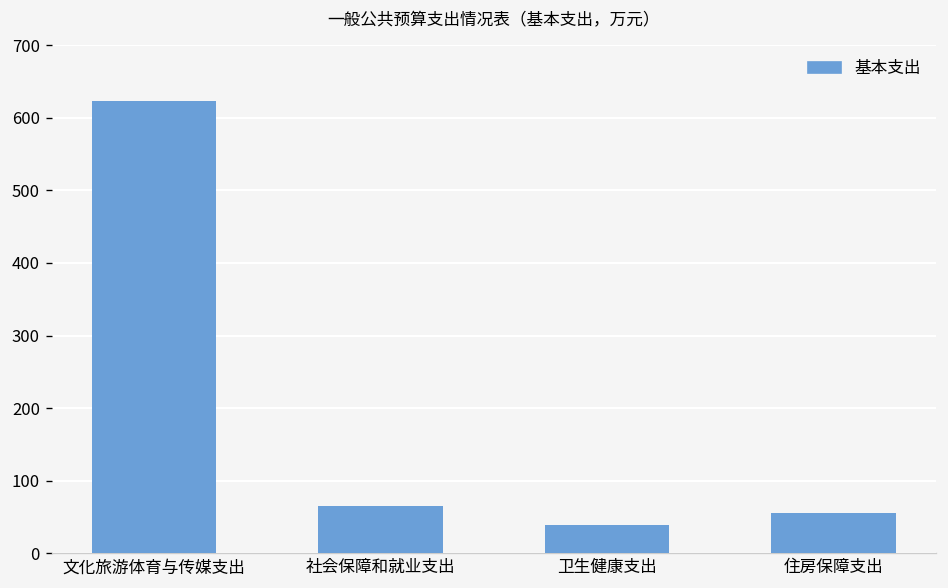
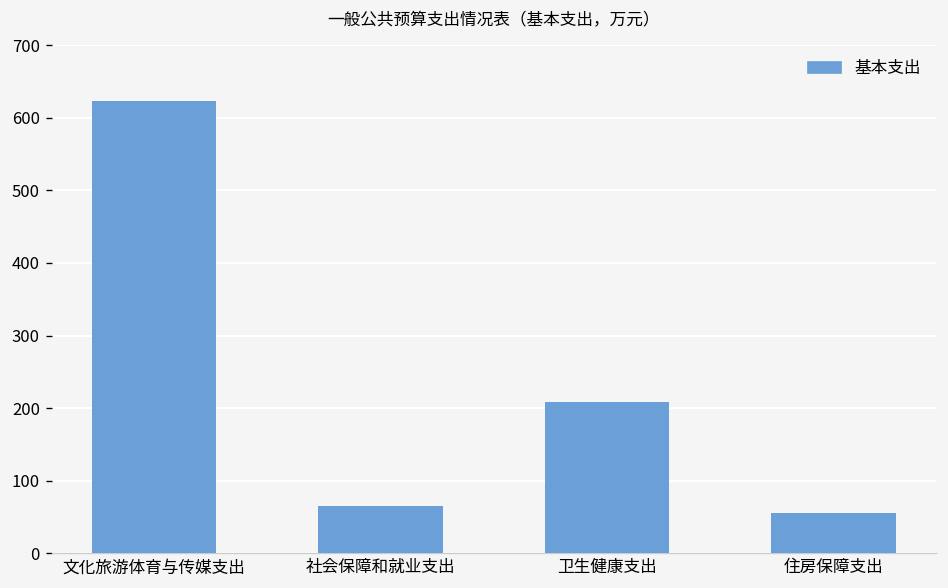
  {
    "文化旅游体育与传媒支出": 620,
    "社会保障和就业支出": 70,
-   "卫生健康支出": 40,
+   "卫生健康支出": 210,
    "住房保障支出": 60
  }
